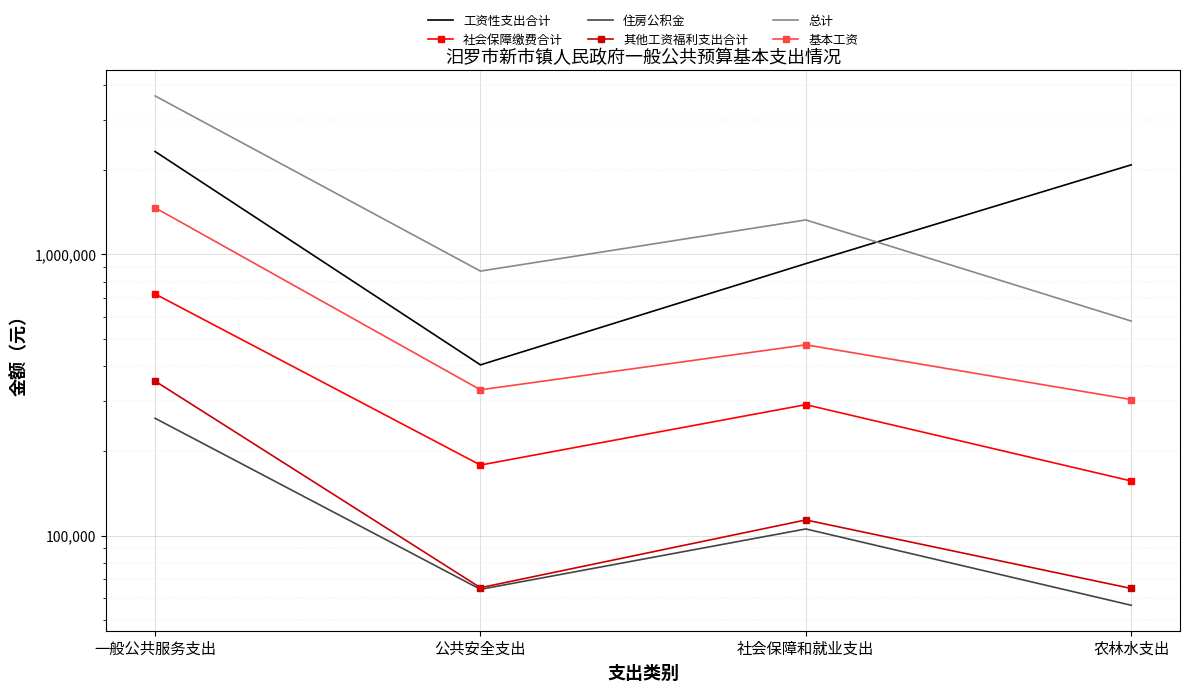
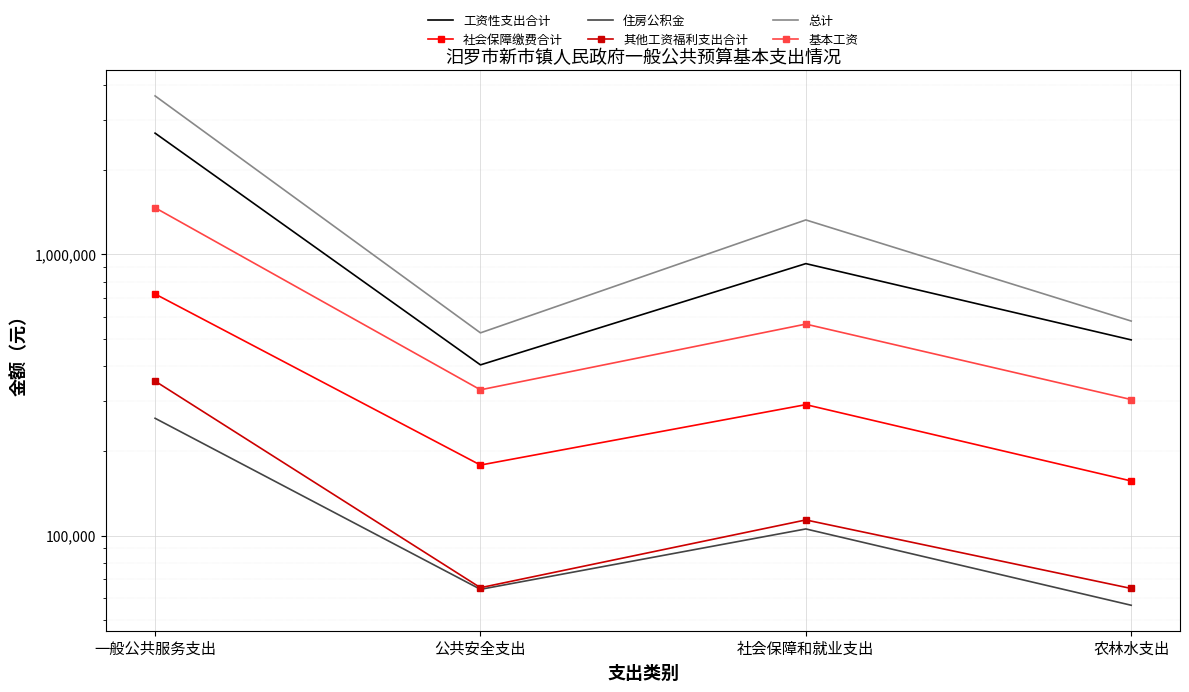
  {
    "工资性支出合计": {
-     "一般公共服务支出": "2,300,000",
+     "一般公共服务支出": "2,700,000",
      "公共安全支出": "400,000",
      "社会保障和就业支出": "930,000",
-     "农林水支出": "2,100,000"
+     "农林水支出": "500,000"
    },
    "住房公积金": {
      "一般公共服务支出": "260,000",
      "社会保障和就业支出": "106,000",
      "农林水支出": "57,000"
    },
    "总计": {
      "一般公共服务支出": "3,700,000",
-     "公共安全支出": "870,000",
+     "公共安全支出": "530,000",
      "社会保障和就业支出": "1,300,000",
      "农林水支出": "580,000"
    },
    "基本工资": {
      "一般公共服务支出": "1,500,000",
      "公共安全支出": "330,000",
-     "社会保障和就业支出": "480,000",
+     "社会保障和就业支出": "570,000",
      "农林水支出": "300,000"
    }
  }
